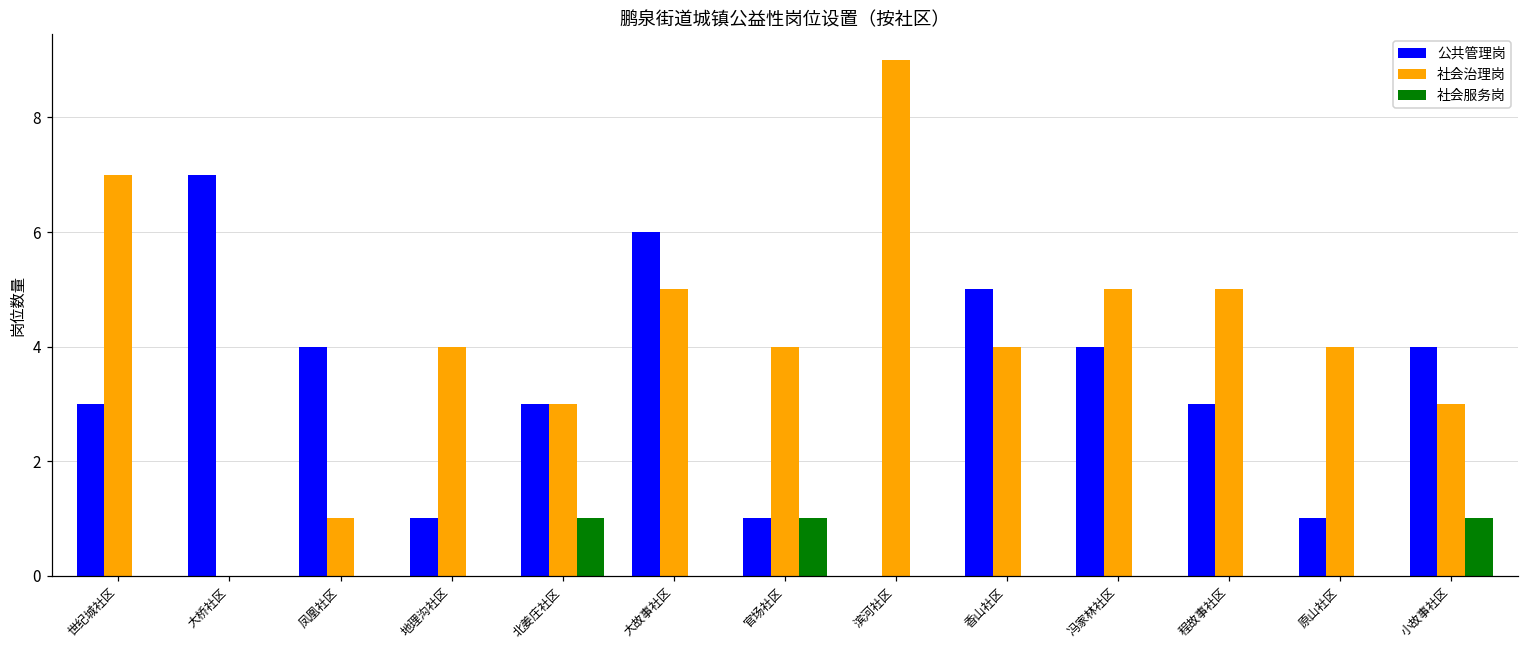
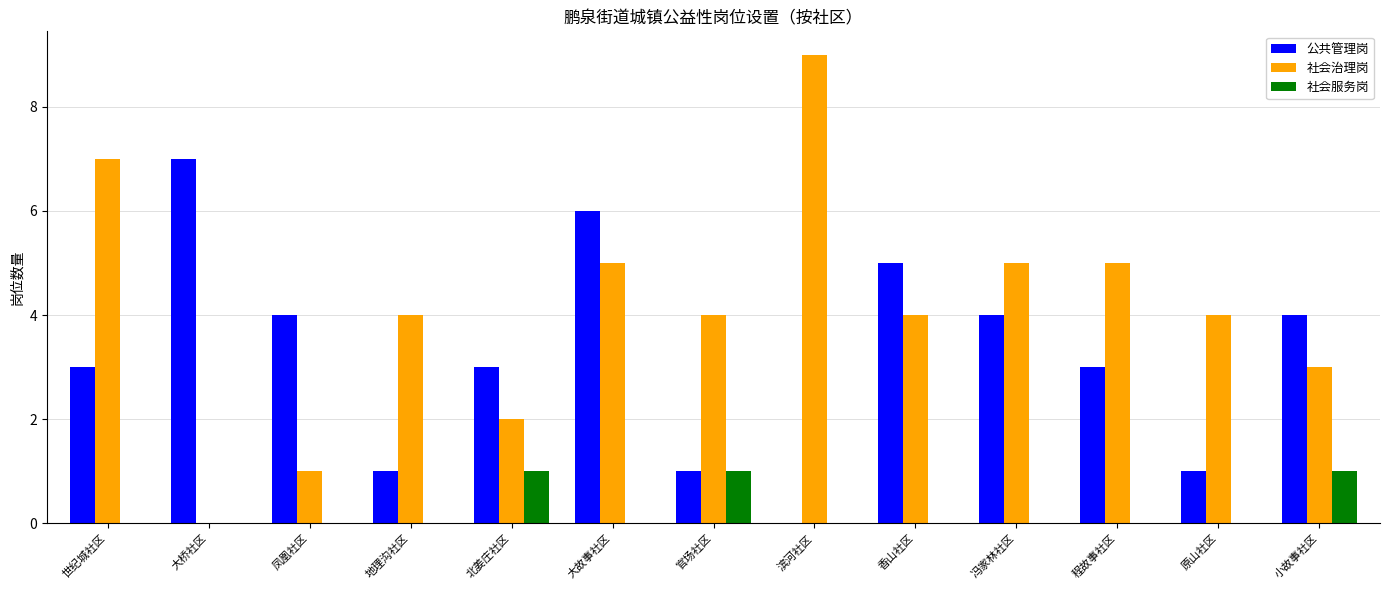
  {
    "公共管理岗": {
      "世纪城社区": 3,
      "大桥社区": 7,
      "凤凰社区": 4,
      "地理沟社区": 1,
      "北姜庄社区": 3,
      "大故事社区": 6,
      "官场社区": 1,
      "滨河社区": 0,
      "香山社区": 5,
      "冯家林社区": 4,
      "程故事社区": 3,
      "原山社区": 1,
      "小故事社区": 4
    },
    "社会治理岗": {
      "世纪城社区": 7,
      "大桥社区": 0,
      "凤凰社区": 1,
      "地理沟社区": 4,
-     "北姜庄社区": 3,
+     "北姜庄社区": 2,
      "大故事社区": 5,
      "官场社区": 4,
      "滨河社区": 9,
      "香山社区": 4,
      "冯家林社区": 5,
      "程故事社区": 5,
      "原山社区": 4,
      "小故事社区": 3
    },
    "社会服务岗": {
      "世纪城社区": 0,
      "大桥社区": 0,
      "凤凰社区": 0,
      "地理沟社区": 0,
      "北姜庄社区": 1,
      "大故事社区": 0,
      "官场社区": 1,
      "滨河社区": 0,
      "香山社区": 0,
      "冯家林社区": 0,
      "程故事社区": 0,
      "原山社区": 0,
      "小故事社区": 1
    }
  }
